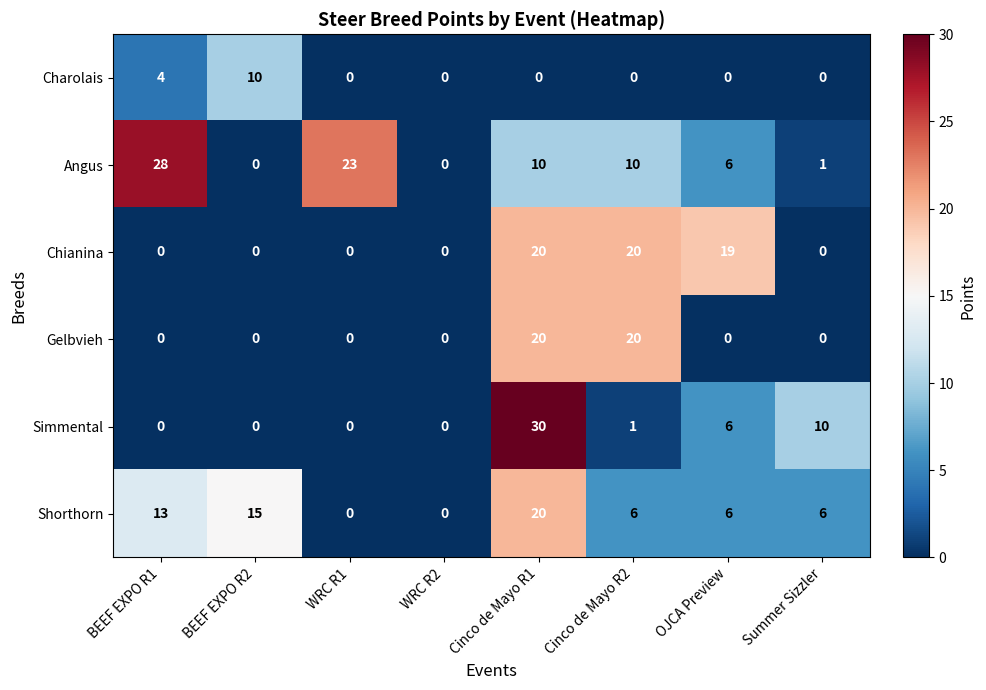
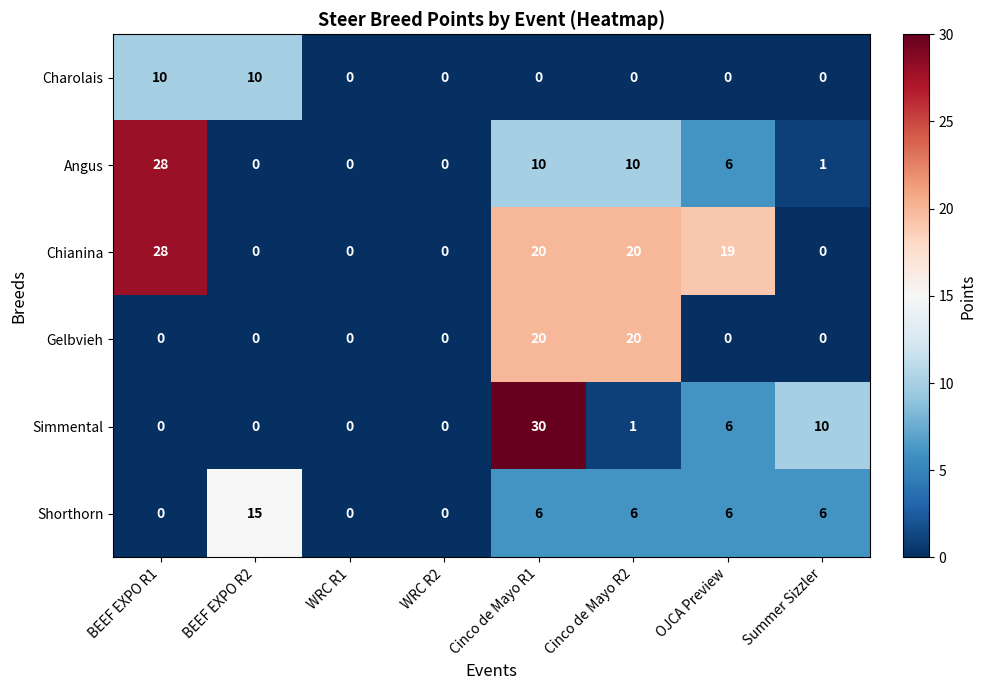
  {
    "Charolais": {
-     "BEEF EXPO R1": 4,
+     "BEEF EXPO R1": 10,
      "BEEF EXPO R2": 10,
      "WRC R1": 0,
      "WRC R2": 0,
      "Cinco de Mayo R1": 0,
      "Cinco de Mayo R2": 0,
      "OJCA Preview": 0,
      "Summer Sizzler": 0
    },
    "Angus": {
      "BEEF EXPO R1": 28,
      "BEEF EXPO R2": 0,
-     "WRC R1": 23,
+     "WRC R1": 0,
      "WRC R2": 0,
      "Cinco de Mayo R1": 10,
      "Cinco de Mayo R2": 10,
      "OJCA Preview": 6,
      "Summer Sizzler": 1
    },
    "Chianina": {
-     "BEEF EXPO R1": 0,
+     "BEEF EXPO R1": 28,
      "BEEF EXPO R2": 0,
      "WRC R1": 0,
      "WRC R2": 0,
      "Cinco de Mayo R1": 20,
      "Cinco de Mayo R2": 20,
      "OJCA Preview": 19,
      "Summer Sizzler": 0
    },
    "Gelbvieh": {
      "BEEF EXPO R1": 0,
      "BEEF EXPO R2": 0,
      "WRC R1": 0,
      "WRC R2": 0,
      "Cinco de Mayo R1": 20,
      "Cinco de Mayo R2": 20,
      "OJCA Preview": 0,
      "Summer Sizzler": 0
    },
    "Simmental": {
      "BEEF EXPO R1": 0,
      "BEEF EXPO R2": 0,
      "WRC R1": 0,
      "WRC R2": 0,
      "Cinco de Mayo R1": 30,
      "Cinco de Mayo R2": 1,
      "OJCA Preview": 6,
      "Summer Sizzler": 10
    },
    "Shorthorn": {
-     "BEEF EXPO R1": 13,
+     "BEEF EXPO R1": 0,
      "BEEF EXPO R2": 15,
      "WRC R1": 0,
      "WRC R2": 0,
-     "Cinco de Mayo R1": 20,
+     "Cinco de Mayo R1": 6,
      "Cinco de Mayo R2": 6,
      "OJCA Preview": 6,
      "Summer Sizzler": 6
    }
  }
